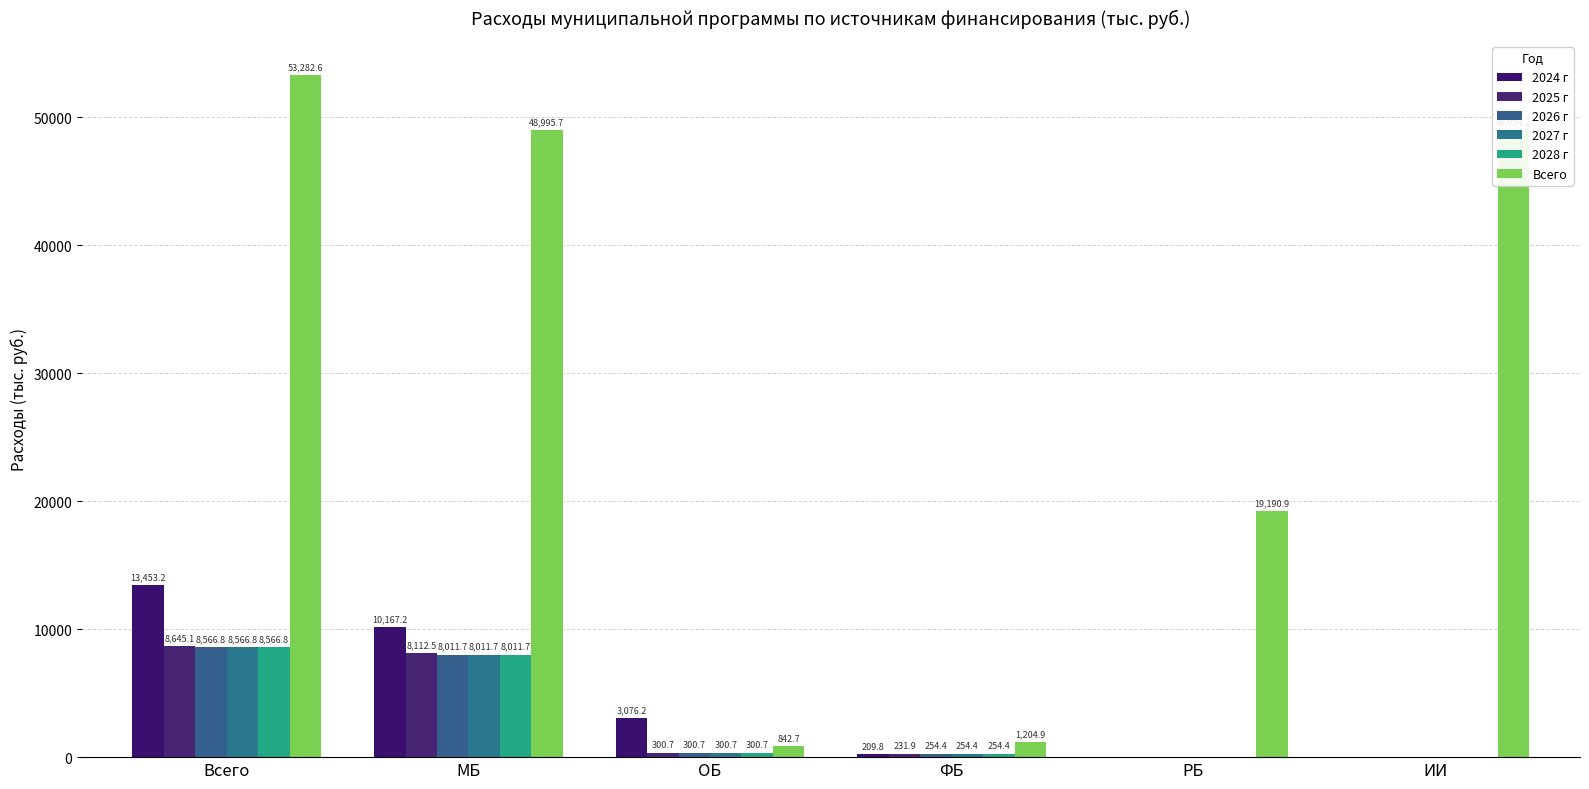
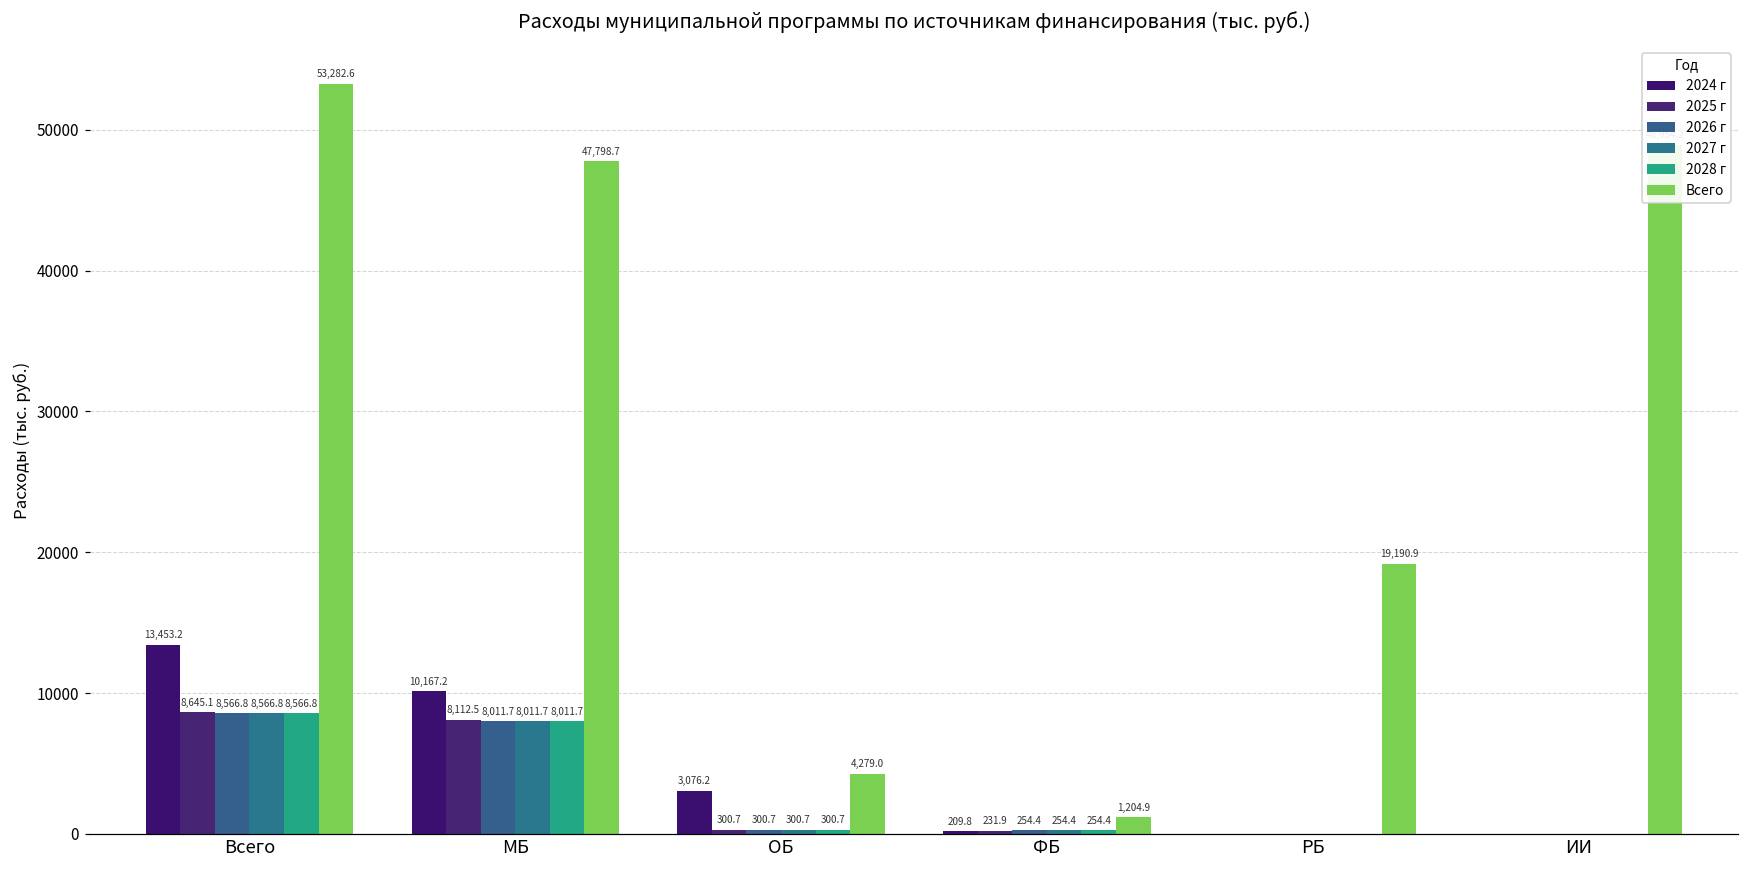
  {
    "Всего": {
      "Всего": "53,282.6",
-     "МБ": "48,995.7",
-     "ОБ": "842.7",
+     "МБ": "47,798.7",
+     "ОБ": "4,279.0",
      "ФБ": "1,204.9",
      "РБ": "19,190.9"
    }
  }
